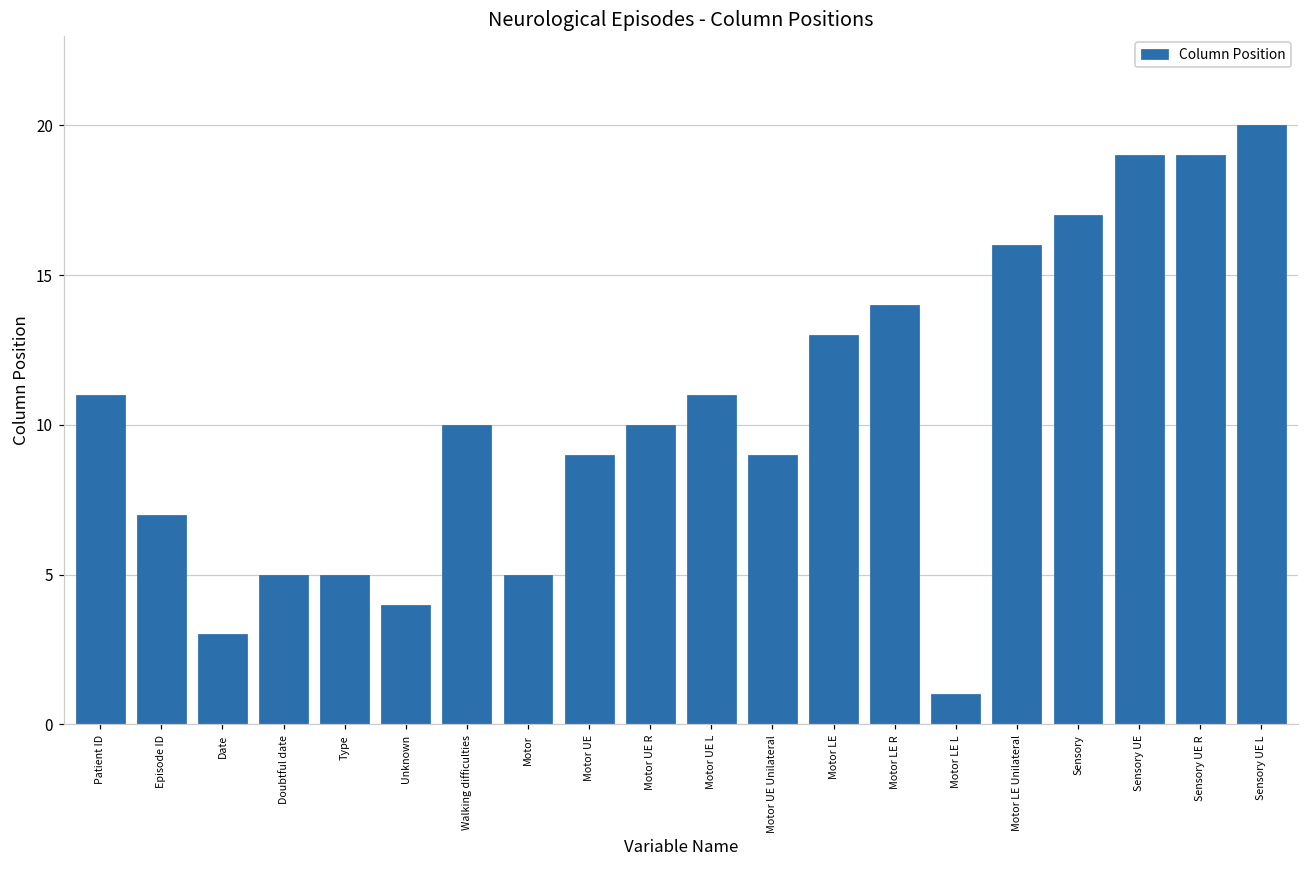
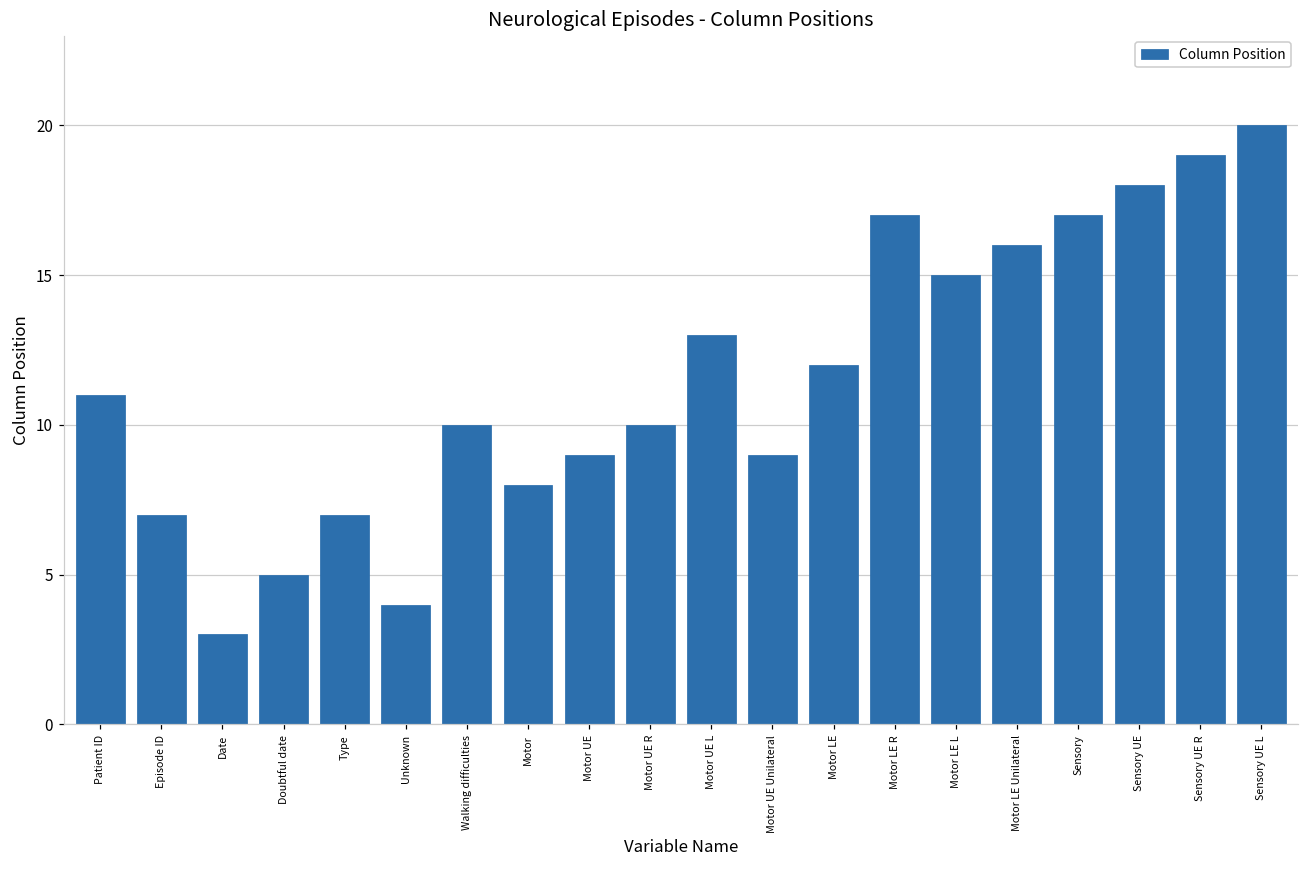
  {
    "Patient ID": 11,
    "Episode ID": 7,
    "Date": 3,
    "Doubtful date": 5,
-   "Type": 5,
+   "Type": 7,
    "Unknown": 4,
    "Walking difficulties": 10,
-   "Motor": 5,
+   "Motor": 8,
    "Motor UE": 9,
    "Motor UE R": 10,
-   "Motor UE L": 11,
+   "Motor UE L": 13,
    "Motor UE Unilateral": 9,
-   "Motor LE": 13,
-   "Motor LE R": 14,
-   "Motor LE L": 1,
+   "Motor LE": 12,
+   "Motor LE R": 17,
+   "Motor LE L": 15,
    "Motor LE Unilateral": 16,
    "Sensory": 17,
-   "Sensory UE": 19,
+   "Sensory UE": 18,
    "Sensory UE R": 19,
    "Sensory UE L": 20
  }
